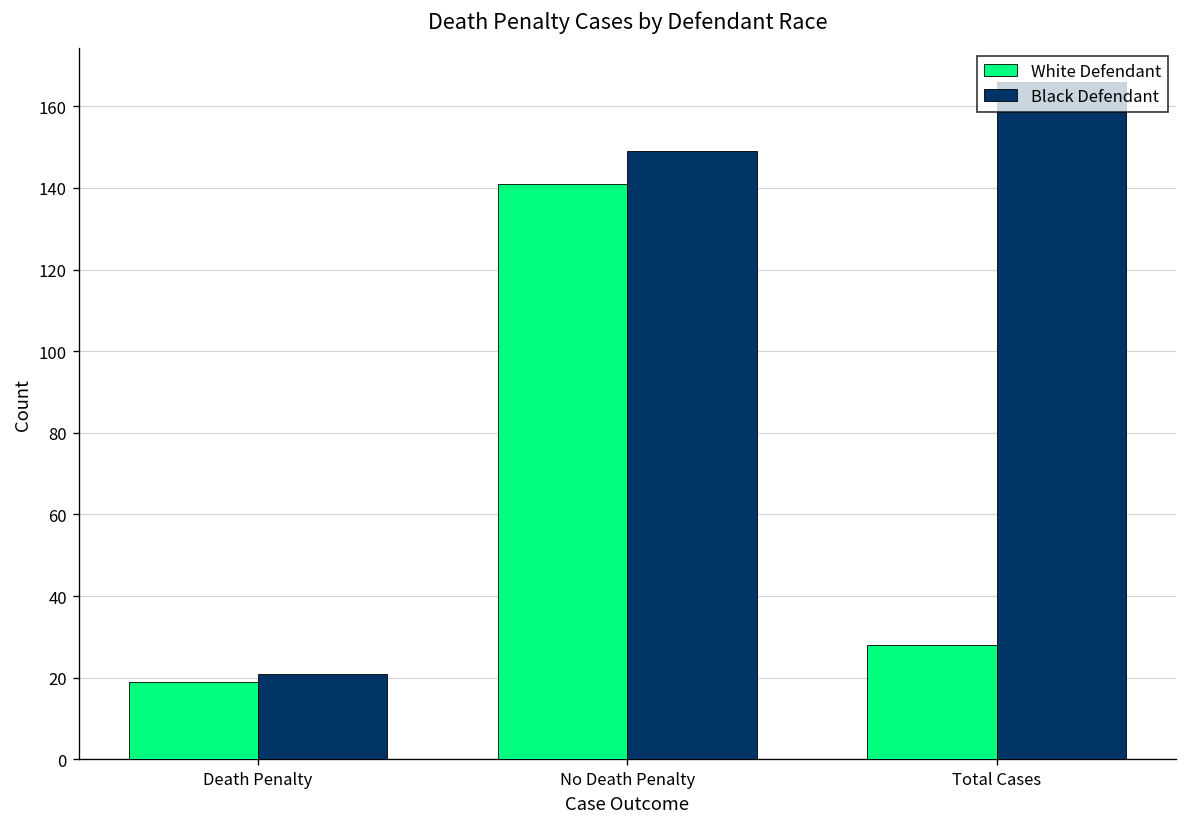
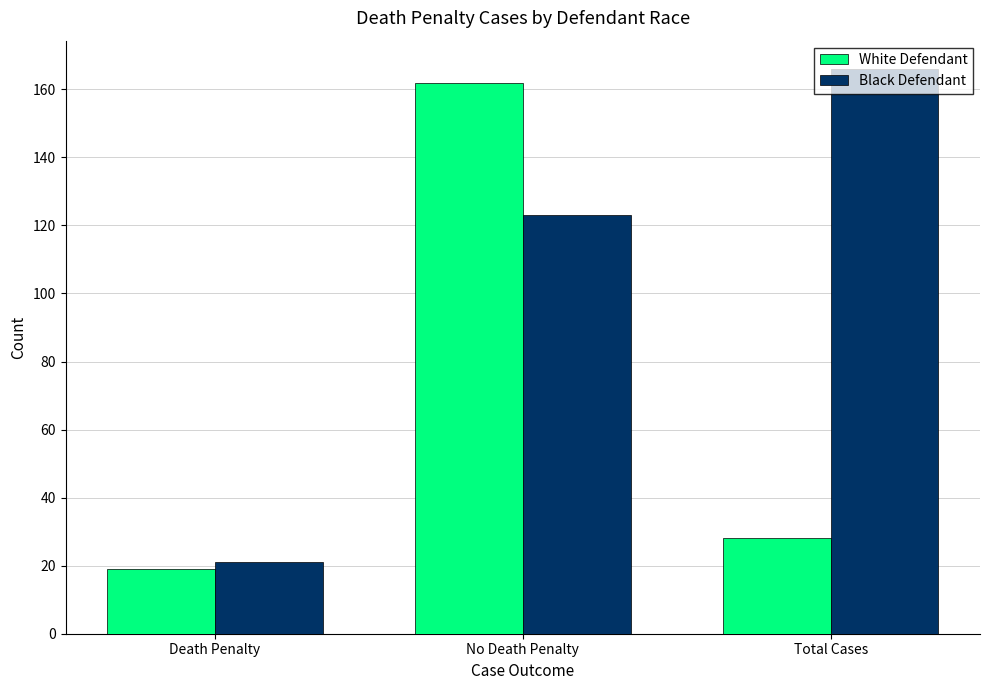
  {
    "White Defendant": {
      "Death Penalty": 19,
-     "No Death Penalty": 141,
+     "No Death Penalty": 162,
      "Total Cases": 28
    },
    "Black Defendant": {
      "Death Penalty": 21,
-     "No Death Penalty": 149
+     "No Death Penalty": 123
    }
  }
